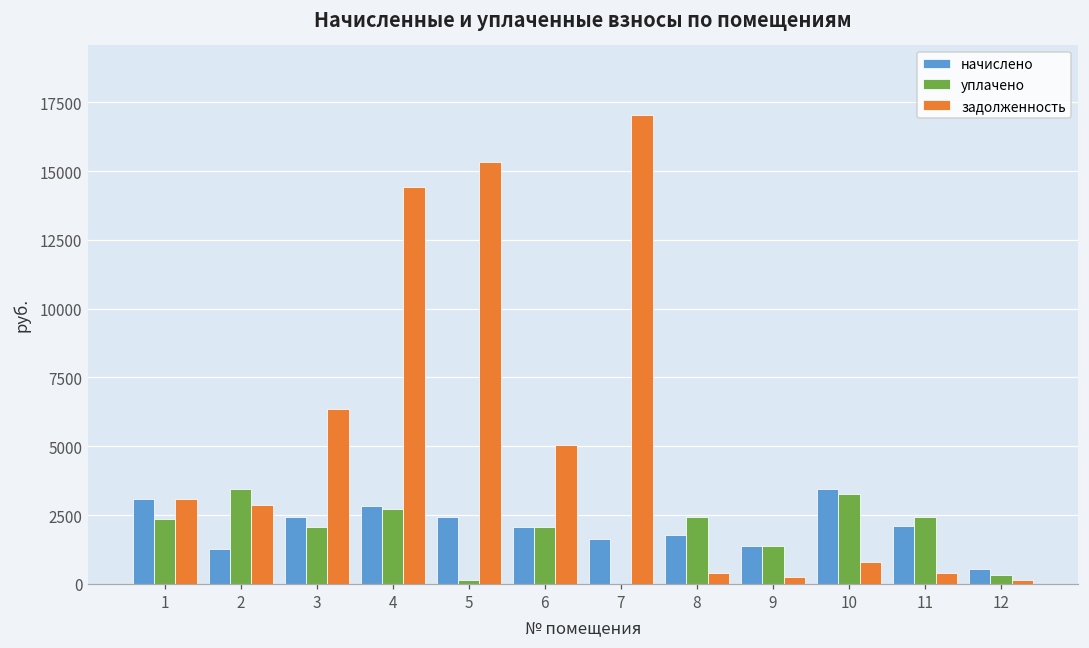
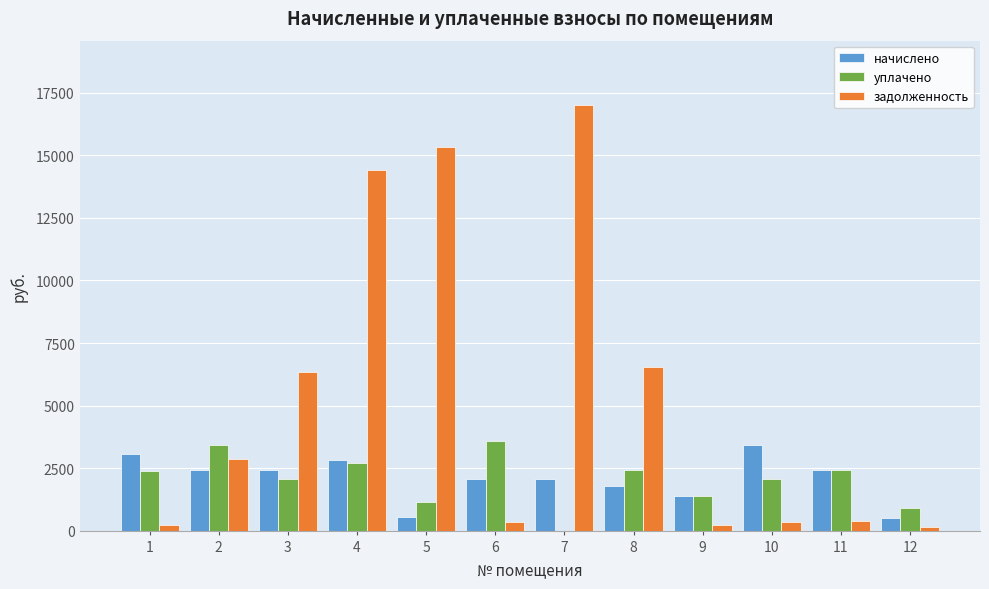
  {
    "начислено": {
      "1": 3100,
-     "2": 1300,
+     "2": 2400,
      "3": 2400,
      "4": 2800,
-     "5": 2400,
+     "5": 500,
      "6": 2100,
-     "7": 1600,
+     "7": 2100,
      "8": 1800,
      "9": 1400,
      "10": 3400,
-     "11": 2100,
+     "11": 2400,
      "12": 500
    },
    "уплачено": {
      "1": 2400,
      "2": 3400,
      "3": 2100,
      "4": 2700,
-     "5": 100,
-     "6": 2100,
+     "5": 1100,
+     "6": 3600,
      "7": 0,
      "8": 2400,
      "9": 1400,
-     "10": 3300,
+     "10": 2100,
      "11": 2400,
-     "12": 300
+     "12": 900
    },
    "задолженность": {
-     "1": 3100,
+     "1": 200,
      "2": 2900,
      "3": 6300,
      "4": 14400,
      "5": 15300,
-     "6": 5000,
+     "6": 300,
      "7": 17000,
-     "8": 400,
+     "8": 6600,
      "9": 200,
-     "10": 800,
+     "10": 300,
      "11": 400,
      "12": 200
    }
  }
